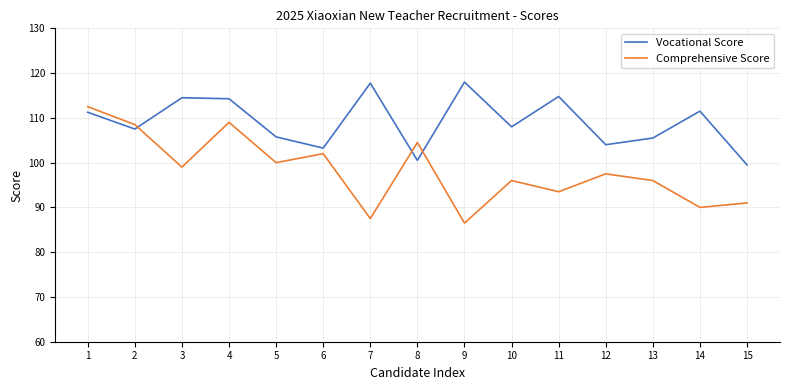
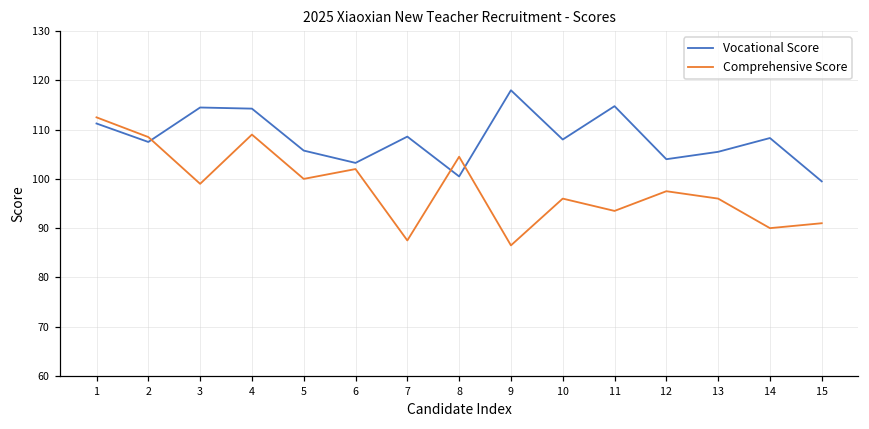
  {
    "Vocational Score": {
      "1": 111,
      "2": 108,
      "3": 115,
      "4": 114,
      "5": 106,
      "6": 103,
-     "7": 118,
+     "7": 109,
      "8": 101,
      "9": 118,
      "10": 108,
      "11": 115,
      "12": 104,
      "13": 106,
-     "14": 112,
+     "14": 108,
      "15": 100
    },
    "Comprehensive Score": {
      "1": 113,
      "2": 109,
      "3": 99,
      "4": 109,
      "5": 100,
      "6": 102,
      "7": 88,
      "8": 105,
      "9": 87,
      "10": 96,
      "11": 94,
      "12": 98,
      "13": 96,
      "14": 90,
      "15": 91
    }
  }
